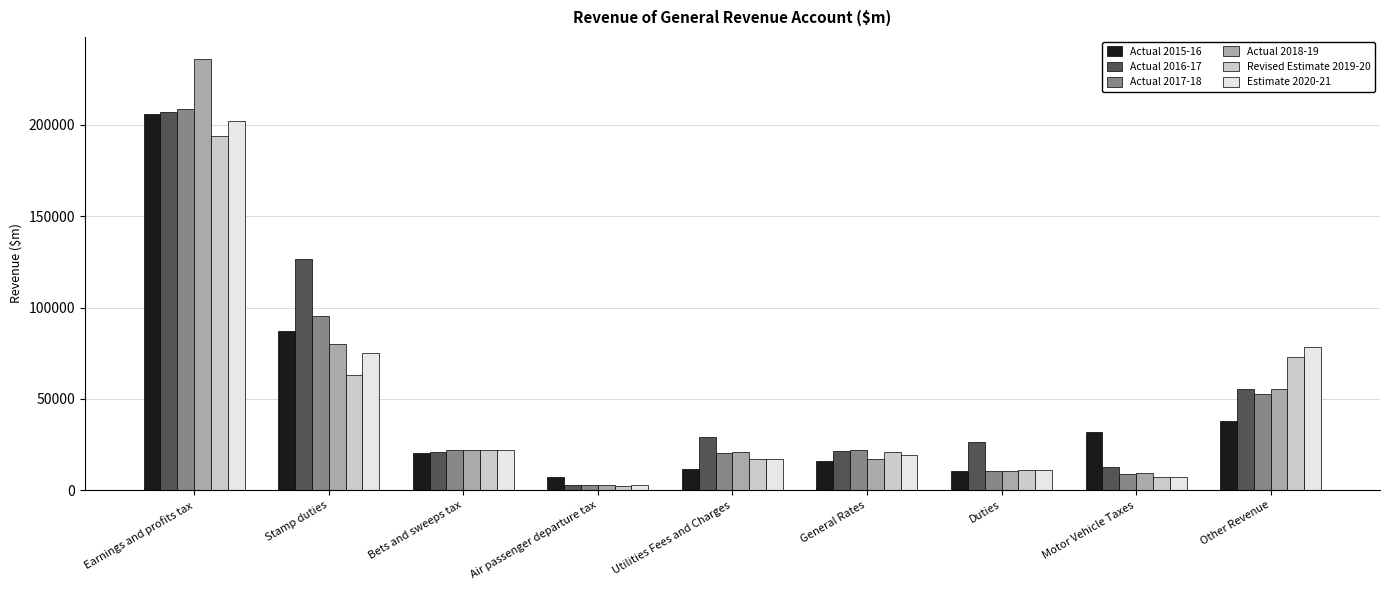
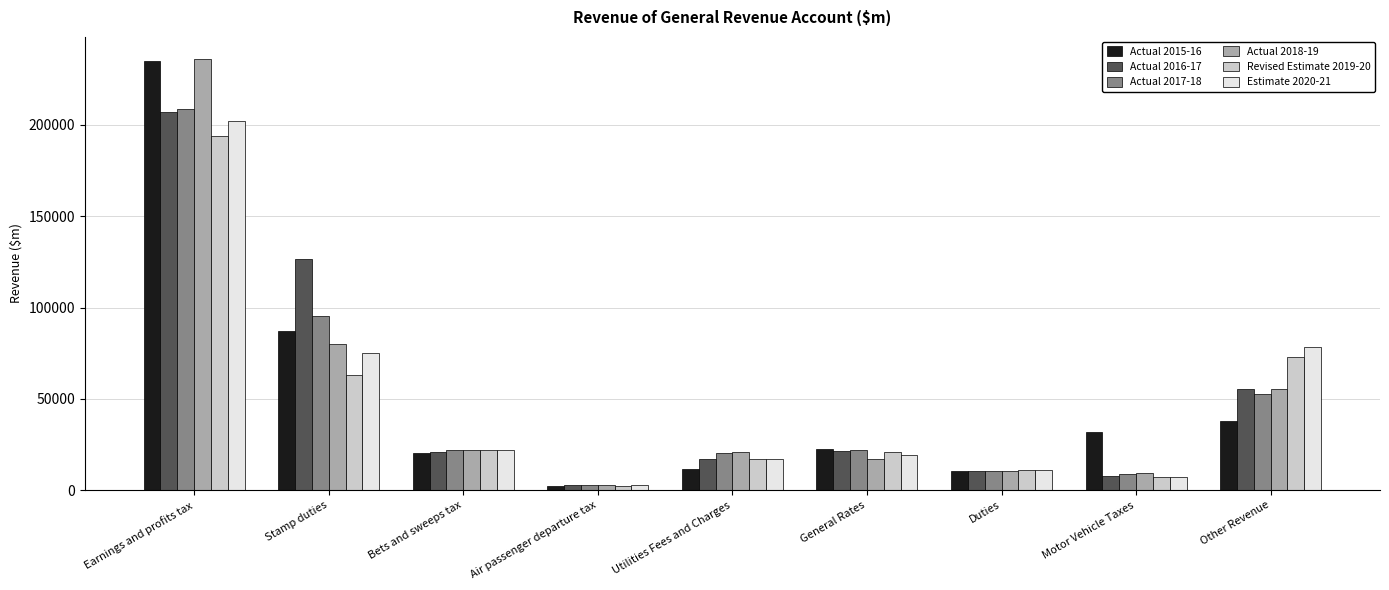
  {
    "Actual 2015-16": {
-     "Earnings and profits tax": 206000,
+     "Earnings and profits tax": 235000,
      "Stamp duties": 87000,
      "Bets and sweeps tax": 20000,
-     "Air passenger departure tax": 7000,
+     "Air passenger departure tax": 3000,
      "Utilities Fees and Charges": 11000,
-     "General Rates": 16000,
+     "General Rates": 23000,
      "Duties": 11000,
      "Motor Vehicle Taxes": 32000,
      "Other Revenue": 38000
    },
    "Actual 2016-17": {
      "Earnings and profits tax": 207000,
      "Stamp duties": 127000,
      "Bets and sweeps tax": 21000,
      "Air passenger departure tax": 3000,
-     "Utilities Fees and Charges": 29000,
+     "Utilities Fees and Charges": 17000,
      "General Rates": 21000,
-     "Duties": 26000,
-     "Motor Vehicle Taxes": 13000,
+     "Duties": 10000,
+     "Motor Vehicle Taxes": 8000,
      "Other Revenue": 56000
    }
  }
